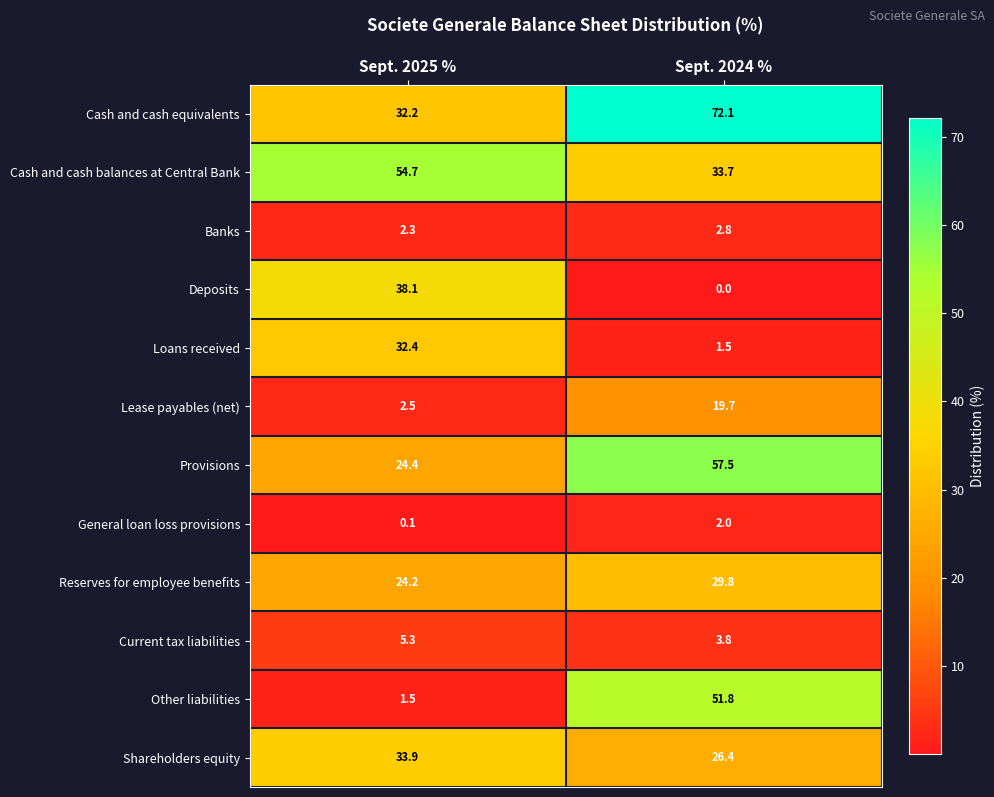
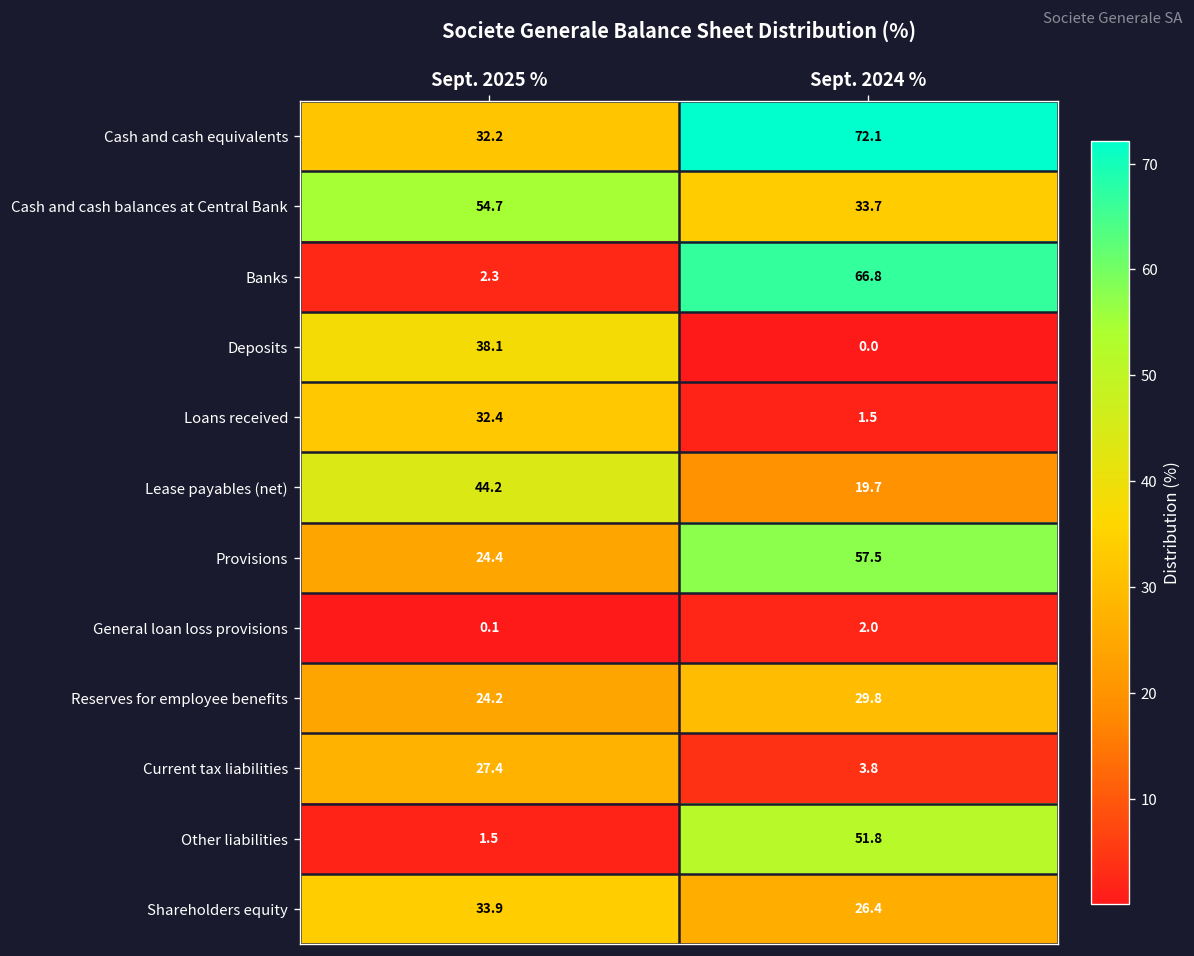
  {
    "Cash and cash equivalents": {
      "Sept. 2025 %": 32.2,
      "Sept. 2024 %": 72.1
    },
    "Cash and cash balances at Central Bank": {
      "Sept. 2025 %": 54.7,
      "Sept. 2024 %": 33.7
    },
    "Banks": {
      "Sept. 2025 %": 2.3,
-     "Sept. 2024 %": 2.8
+     "Sept. 2024 %": 66.8
    },
    "Deposits": {
      "Sept. 2025 %": 38.1,
      "Sept. 2024 %": 0.0
    },
    "Loans received": {
      "Sept. 2025 %": 32.4,
      "Sept. 2024 %": 1.5
    },
    "Lease payables (net)": {
-     "Sept. 2025 %": 2.5,
+     "Sept. 2025 %": 44.2,
      "Sept. 2024 %": 19.7
    },
    "Provisions": {
      "Sept. 2025 %": 24.4,
      "Sept. 2024 %": 57.5
    },
    "General loan loss provisions": {
      "Sept. 2025 %": 0.1,
      "Sept. 2024 %": 2.0
    },
    "Reserves for employee benefits": {
      "Sept. 2025 %": 24.2,
      "Sept. 2024 %": 29.8
    },
    "Current tax liabilities": {
-     "Sept. 2025 %": 5.3,
+     "Sept. 2025 %": 27.4,
      "Sept. 2024 %": 3.8
    },
    "Other liabilities": {
      "Sept. 2025 %": 1.5,
      "Sept. 2024 %": 51.8
    },
    "Shareholders equity": {
      "Sept. 2025 %": 33.9,
      "Sept. 2024 %": 26.4
    }
  }
